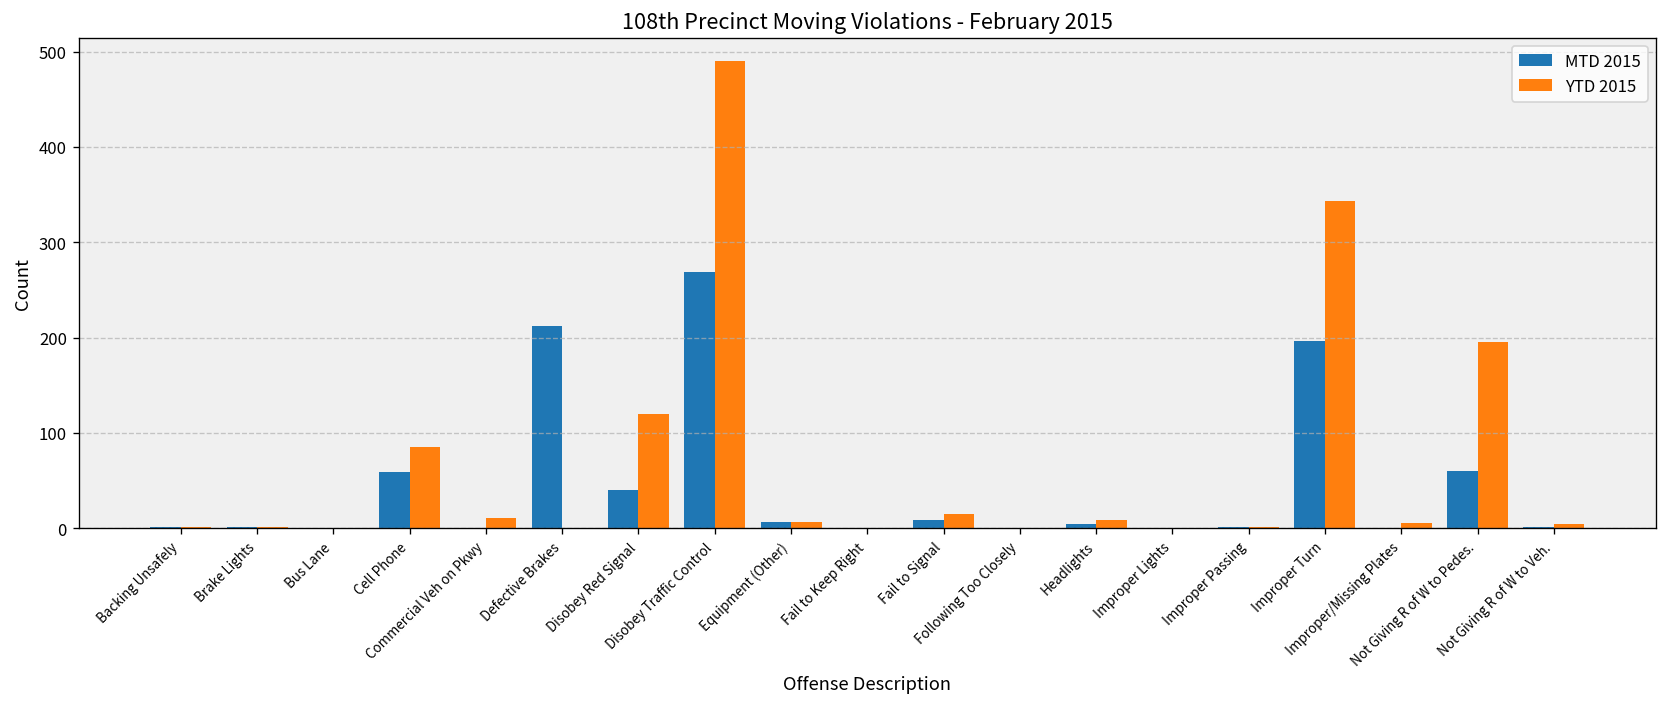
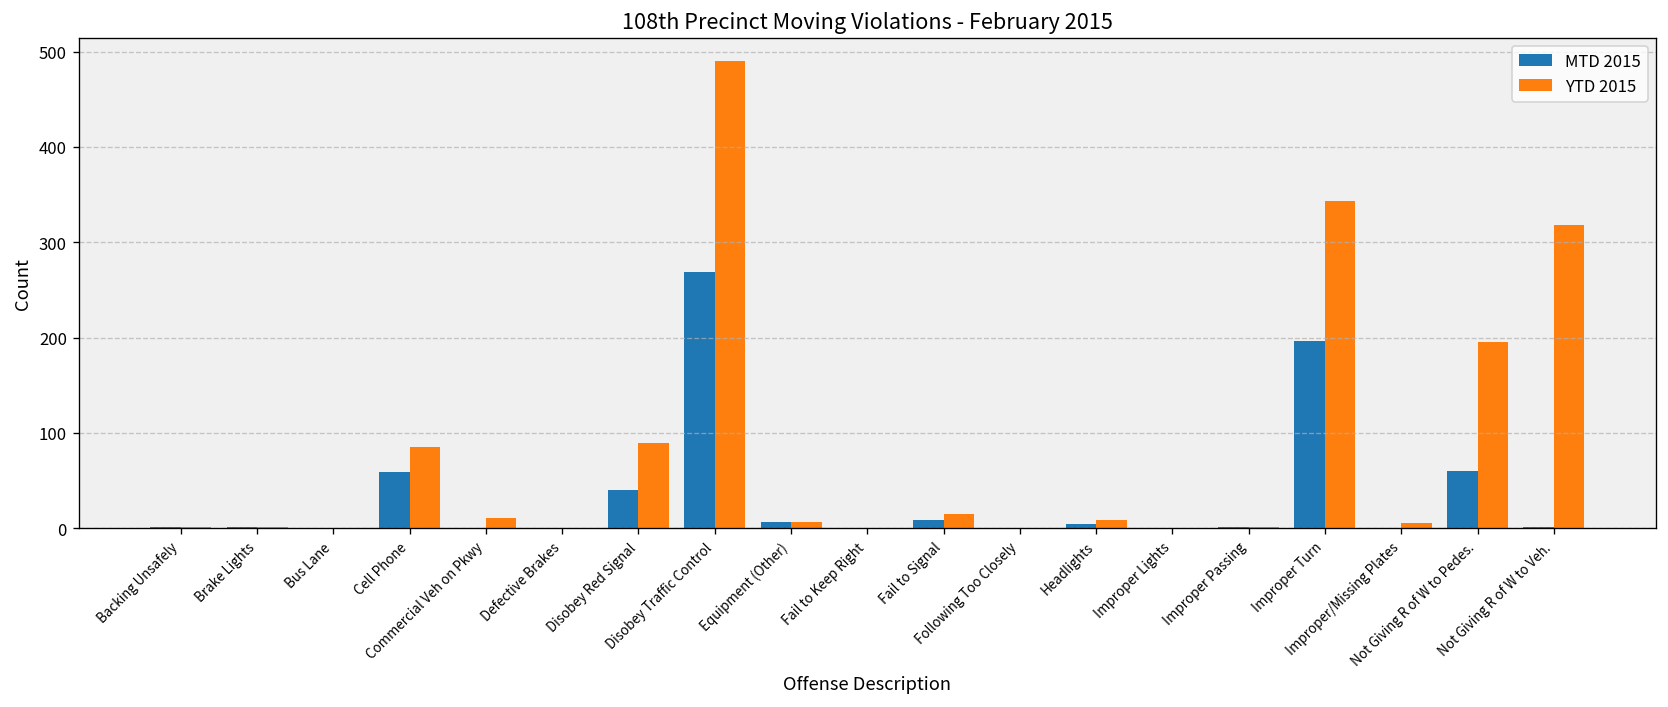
  {
    "MTD 2015": {
      "Bus Lane": 0,
      "Cell Phone": 60,
      "Commercial Veh on Pkwy": 0,
-     "Defective Brakes": 210,
+     "Defective Brakes": 0,
      "Disobey Red Signal": 40,
      "Disobey Traffic Control": 270,
      "Equipment (Other)": 10,
      "Fail to Keep Right": 0,
      "Fail to Signal": 10,
      "Following Too Closely": 0,
      "Headlights": 0,
      "Improper Lights": 0,
      "Improper Turn": 200,
      "Improper/Missing Plates": 0,
      "Not Giving R of W to Pedes.": 60
    },
    "YTD 2015": {
      "Bus Lane": 0,
      "Cell Phone": 90,
      "Commercial Veh on Pkwy": 10,
      "Defective Brakes": 0,
-     "Disobey Red Signal": 120,
+     "Disobey Red Signal": 90,
      "Disobey Traffic Control": 490,
      "Equipment (Other)": 10,
      "Fail to Keep Right": 0,
      "Fail to Signal": 20,
      "Following Too Closely": 0,
      "Headlights": 10,
      "Improper Lights": 0,
      "Improper Turn": 340,
      "Improper/Missing Plates": 10,
      "Not Giving R of W to Pedes.": 200,
-     "Not Giving R of W to Veh.": 0
+     "Not Giving R of W to Veh.": 320
    }
  }
